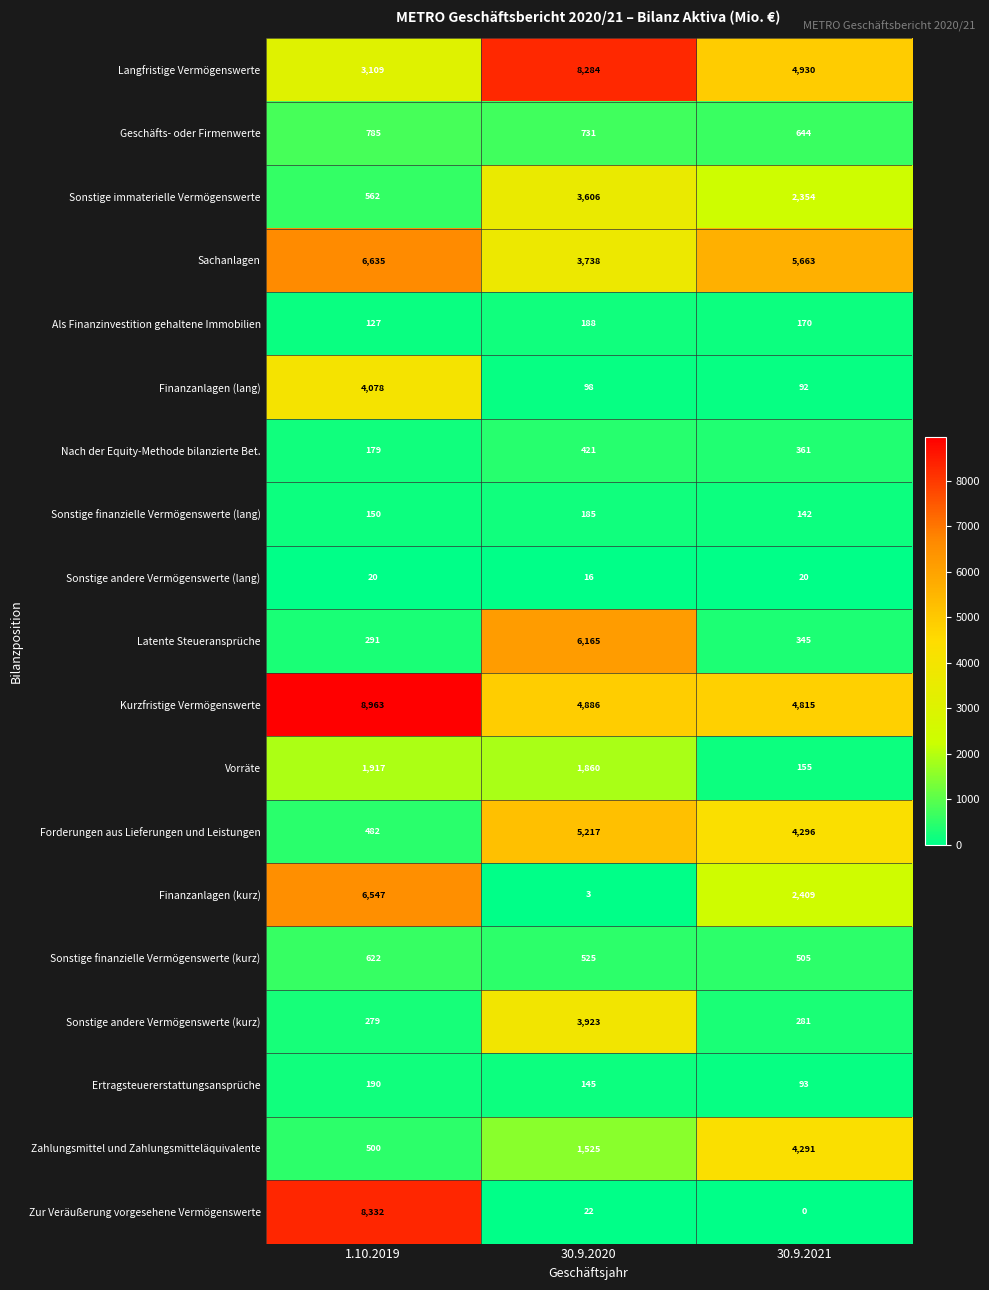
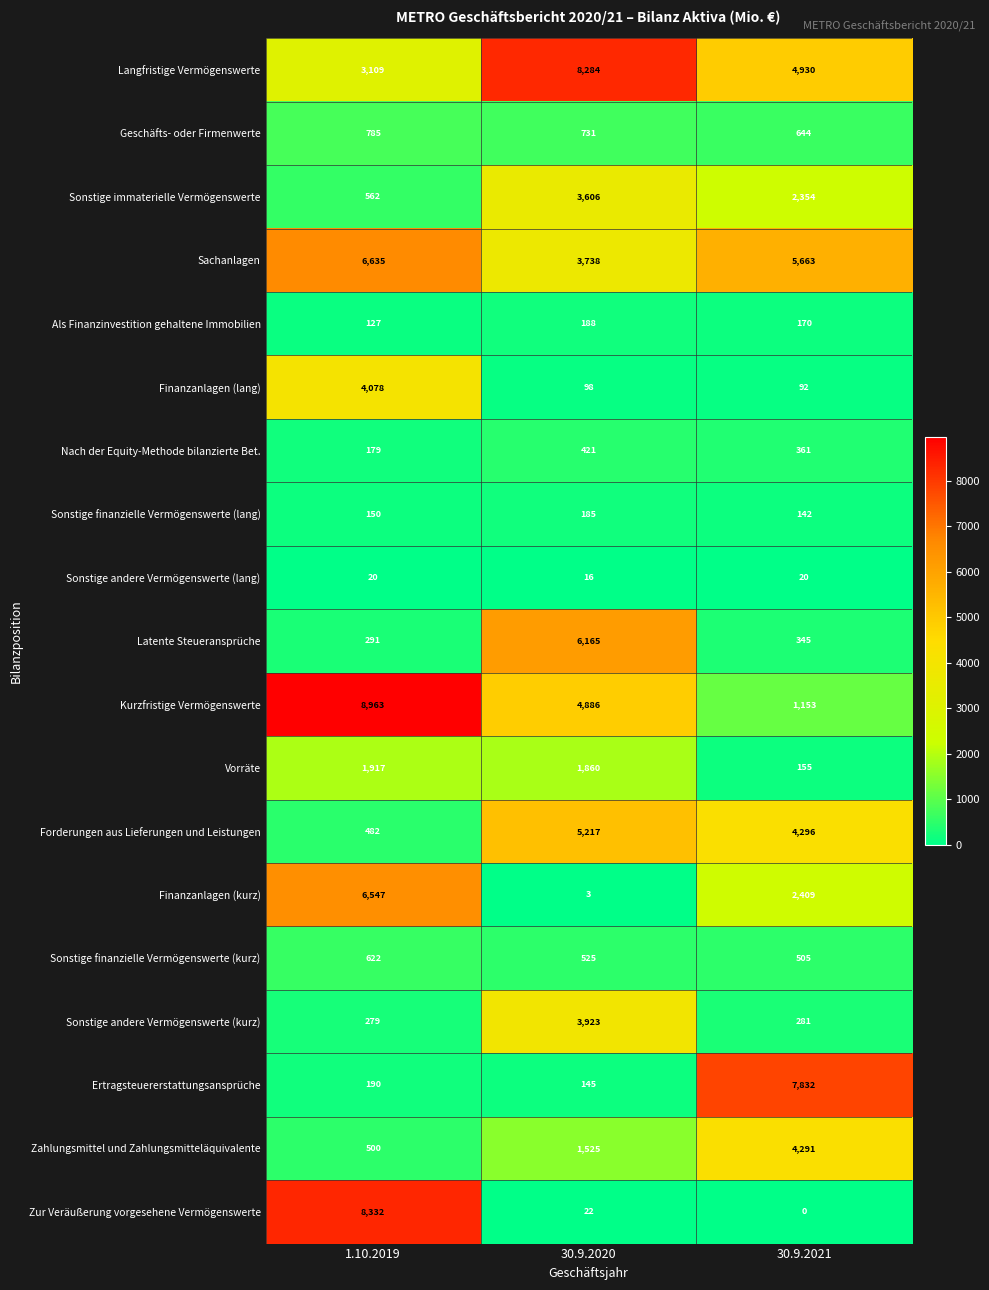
  {
    "Langfristige Vermögenswerte": {
      "1.10.2019": "3,109",
      "30.9.2020": "8,284",
      "30.9.2021": "4,930"
    },
    "Geschäfts- oder Firmenwerte": {
      "1.10.2019": "785",
      "30.9.2020": "731",
      "30.9.2021": "644"
    },
    "Sonstige immaterielle Vermögenswerte": {
      "1.10.2019": "562",
      "30.9.2020": "3,606",
      "30.9.2021": "2,354"
    },
    "Sachanlagen": {
      "1.10.2019": "6,635",
      "30.9.2020": "3,738",
      "30.9.2021": "5,663"
    },
    "Als Finanzinvestition gehaltene Immobilien": {
      "1.10.2019": "127",
      "30.9.2020": "188",
      "30.9.2021": "170"
    },
    "Finanzanlagen (lang)": {
      "1.10.2019": "4,078",
      "30.9.2020": "98",
      "30.9.2021": "92"
    },
    "Nach der Equity-Methode bilanzierte Bet.": {
      "1.10.2019": "179",
      "30.9.2020": "421",
      "30.9.2021": "361"
    },
    "Sonstige finanzielle Vermögenswerte (lang)": {
      "1.10.2019": "150",
      "30.9.2020": "185",
      "30.9.2021": "142"
    },
    "Sonstige andere Vermögenswerte (lang)": {
      "1.10.2019": "20",
      "30.9.2020": "16",
      "30.9.2021": "20"
    },
    "Latente Steueransprüche": {
      "1.10.2019": "291",
      "30.9.2020": "6,165",
      "30.9.2021": "345"
    },
    "Kurzfristige Vermögenswerte": {
      "1.10.2019": "8,963",
      "30.9.2020": "4,886",
-     "30.9.2021": "4,815"
+     "30.9.2021": "1,153"
    },
    "Vorräte": {
      "1.10.2019": "1,917",
      "30.9.2020": "1,860",
      "30.9.2021": "155"
    },
    "Forderungen aus Lieferungen und Leistungen": {
      "1.10.2019": "482",
      "30.9.2020": "5,217",
      "30.9.2021": "4,296"
    },
    "Finanzanlagen (kurz)": {
      "1.10.2019": "6,547",
      "30.9.2020": "3",
      "30.9.2021": "2,409"
    },
    "Sonstige finanzielle Vermögenswerte (kurz)": {
      "1.10.2019": "622",
      "30.9.2020": "525",
      "30.9.2021": "505"
    },
    "Sonstige andere Vermögenswerte (kurz)": {
      "1.10.2019": "279",
      "30.9.2020": "3,923",
      "30.9.2021": "281"
    },
    "Ertragsteuererstattungsansprüche": {
      "1.10.2019": "190",
      "30.9.2020": "145",
-     "30.9.2021": "93"
+     "30.9.2021": "7,832"
    },
    "Zahlungsmittel und Zahlungsmitteläquivalente": {
      "1.10.2019": "500",
      "30.9.2020": "1,525",
      "30.9.2021": "4,291"
    },
    "Zur Veräußerung vorgesehene Vermögenswerte": {
      "1.10.2019": "8,332",
      "30.9.2020": "22",
      "30.9.2021": "0"
    }
  }
